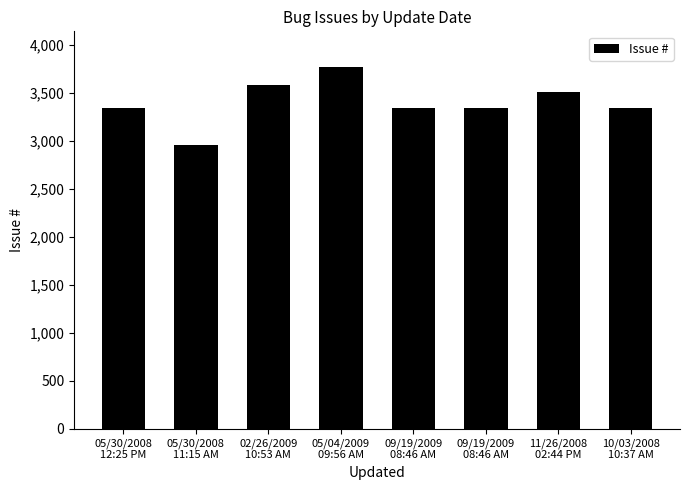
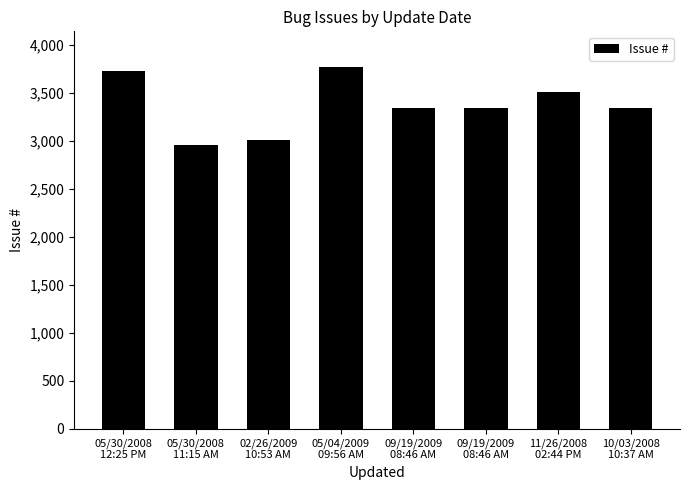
  {
-   "05/30/2008 12:25 PM": "3,300",
+   "05/30/2008 12:25 PM": "3,700",
    "05/30/2008 11:15 AM": "3,000",
-   "02/26/2009 10:53 AM": "3,600",
+   "02/26/2009 10:53 AM": "3,000",
    "05/04/2009 09:56 AM": "3,800",
    "11/26/2008 02:44 PM": "3,500",
    "10/03/2008 10:37 AM": "3,300"
  }
